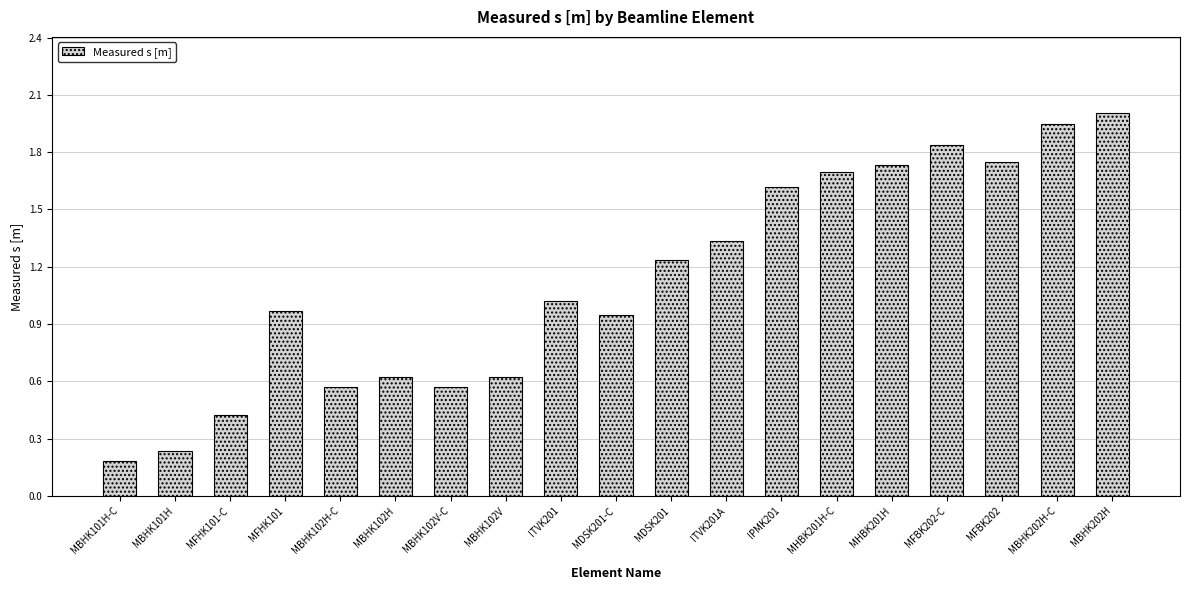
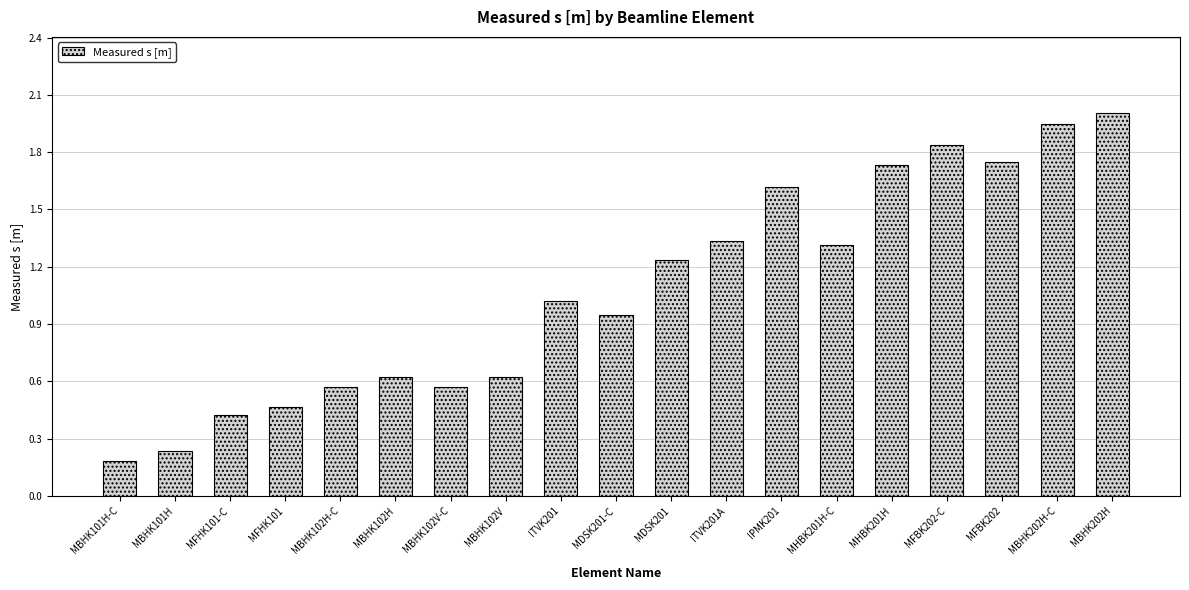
  {
    "MBHK101H-C": 0.18,
    "MBHK101H": 0.24,
    "MFHK101-C": 0.43,
-   "MFHK101": 0.97,
+   "MFHK101": 0.46,
    "MBHK102H-C": 0.57,
    "MBHK102H": 0.63,
    "MBHK102V-C": 0.57,
    "MBHK102V": 0.63,
    "ITVK201": 1.02,
    "MDSK201-C": 0.95,
    "MDSK201": 1.24,
    "ITVK201A": 1.33,
    "IPMK201": 1.62,
-   "MHBK201H-C": 1.70,
+   "MHBK201H-C": 1.32,
    "MHBK201H": 1.73,
    "MFBK202-C": 1.84,
    "MFBK202": 1.75,
    "MBHK202H-C": 1.95,
    "MBHK202H": 2.00
  }
